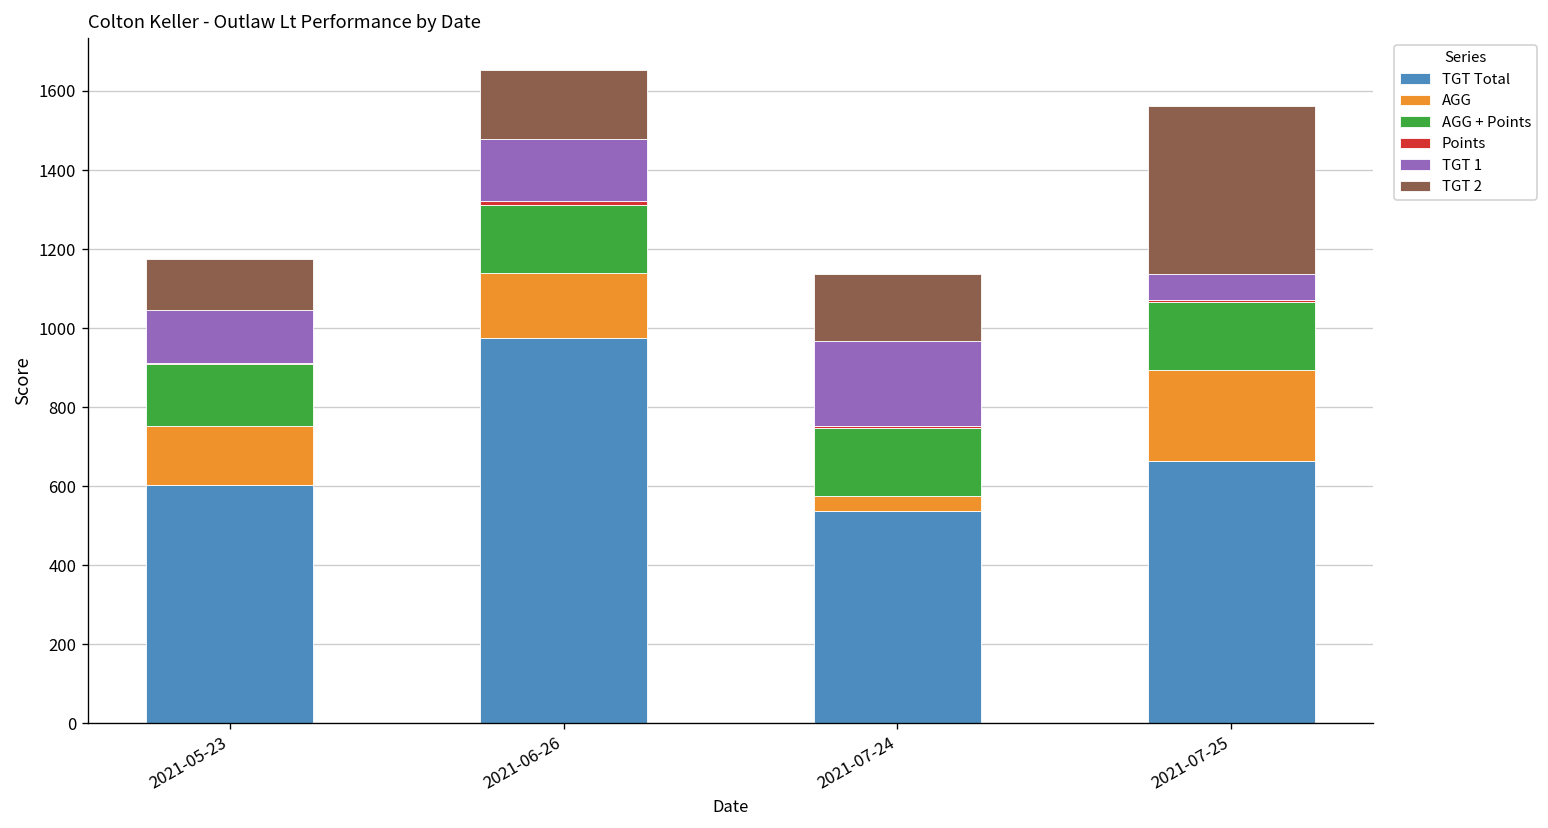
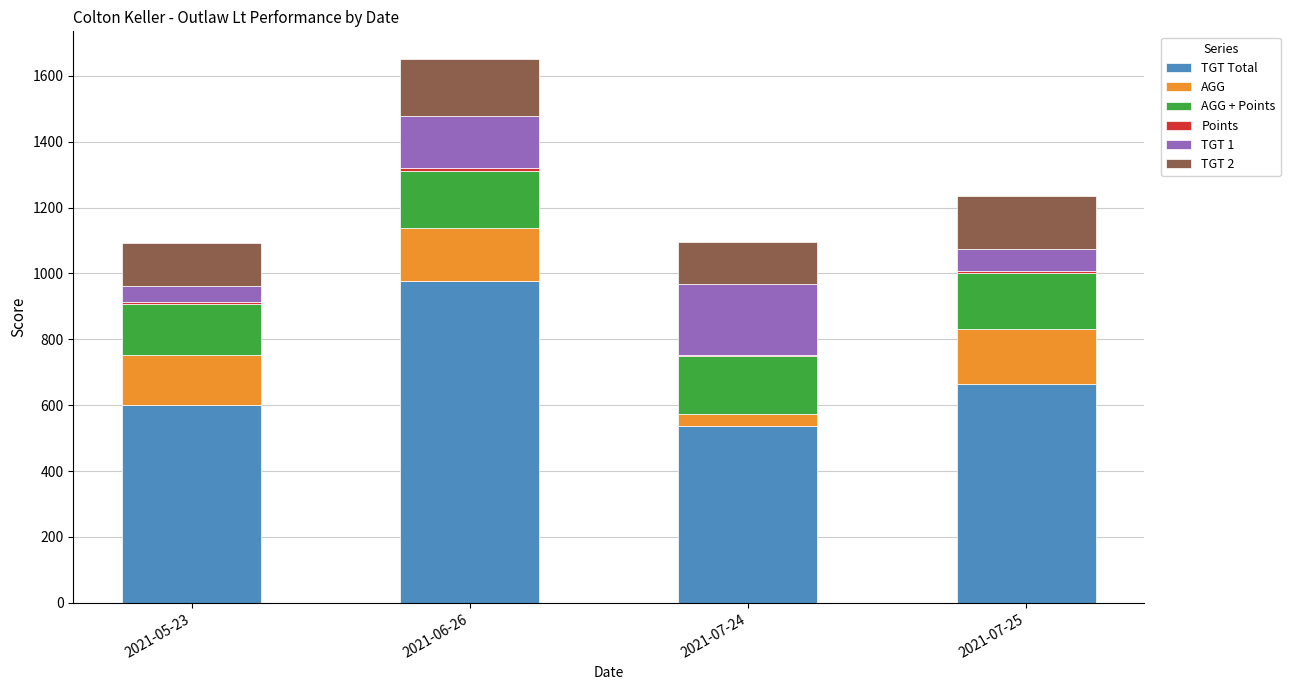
  {
    "TGT Total": {
      "2021-05-23": 600,
      "2021-06-26": 980,
      "2021-07-24": 540,
      "2021-07-25": 670
    },
    "AGG": {
      "2021-05-23": 150,
      "2021-06-26": 160,
      "2021-07-24": 40,
-     "2021-07-25": 230
+     "2021-07-25": 170
    },
    "AGG + Points": {
      "2021-05-23": 160,
      "2021-06-26": 170,
      "2021-07-24": 170,
      "2021-07-25": 170
    },
    "Points": {
      "2021-06-26": 10
    },
    "TGT 1": {
-     "2021-05-23": 130,
+     "2021-05-23": 50,
      "2021-06-26": 160,
      "2021-07-24": 210,
      "2021-07-25": 70
    },
    "TGT 2": {
      "2021-05-23": 130,
      "2021-06-26": 170,
-     "2021-07-24": 170,
-     "2021-07-25": 430
+     "2021-07-24": 130,
+     "2021-07-25": 160
    }
  }
